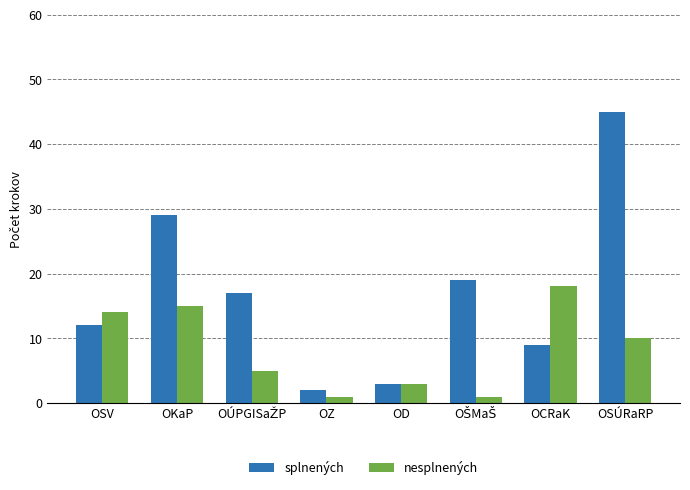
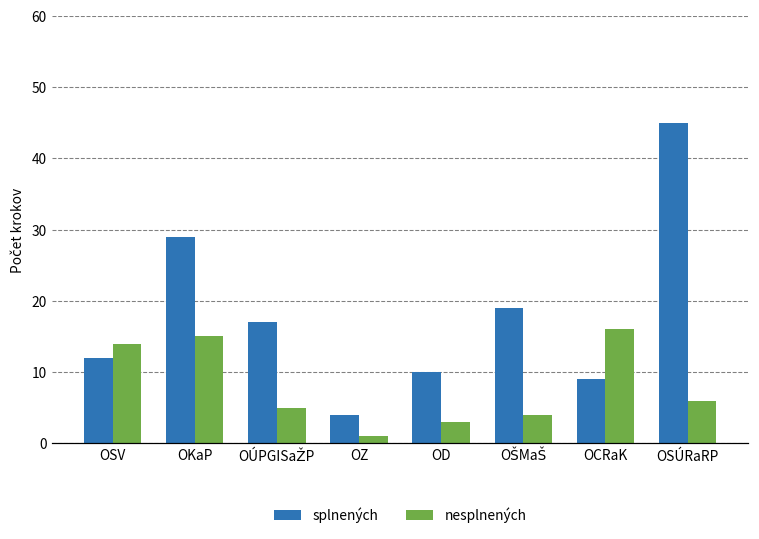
  {
    "splnených": {
      "OSV": 12,
      "OKaP": 29,
      "OÚPGISaŽP": 17,
-     "OZ": 2,
-     "OD": 3,
+     "OZ": 4,
+     "OD": 10,
      "OŠMaŠ": 19,
      "OCRaK": 9,
      "OSÚRaRP": 45
    },
    "nesplnených": {
      "OSV": 14,
      "OKaP": 15,
      "OÚPGISaŽP": 5,
      "OZ": 1,
      "OD": 3,
-     "OŠMaŠ": 1,
-     "OCRaK": 18,
-     "OSÚRaRP": 10
+     "OŠMaŠ": 4,
+     "OCRaK": 16,
+     "OSÚRaRP": 6
    }
  }
